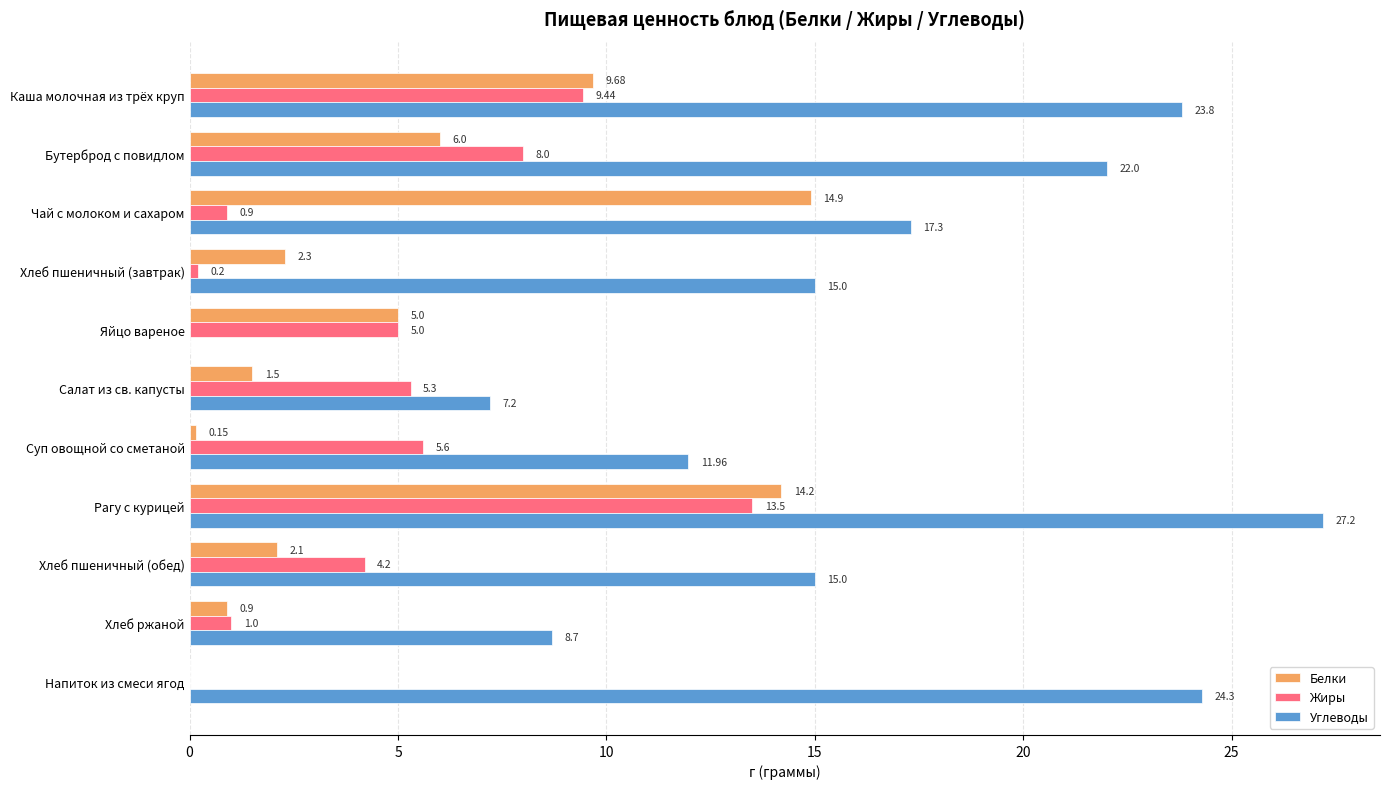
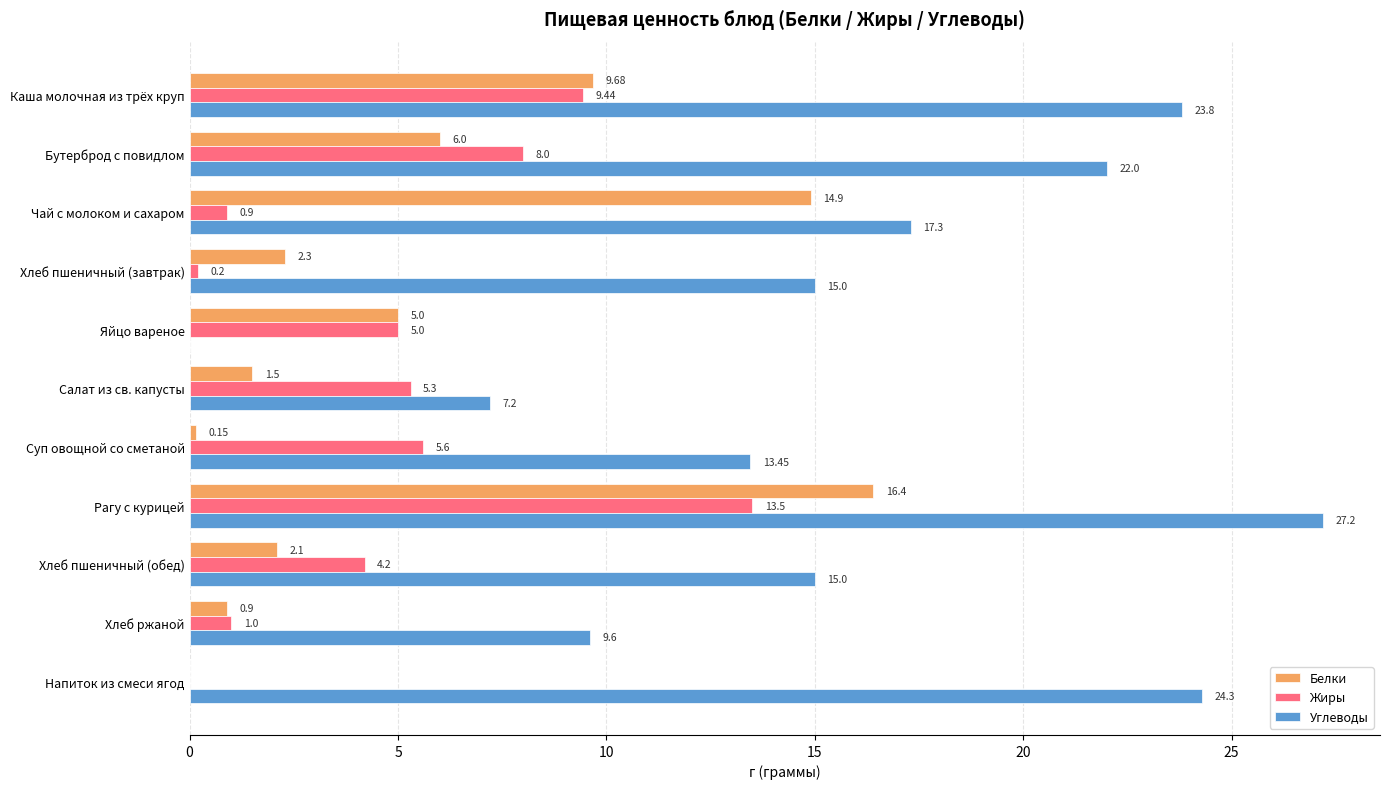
  {
    "Белки": {
      "Каша молочная из трёх круп": 9.68,
      "Бутерброд с повидлом": 6.0,
      "Чай с молоком и сахаром": 14.9,
      "Хлеб пшеничный (завтрак)": 2.3,
      "Яйцо вареное": 5.0,
      "Салат из св. капусты": 1.5,
      "Суп овощной со сметаной": 0.15,
-     "Рагу с курицей": 14.2,
+     "Рагу с курицей": 16.4,
      "Хлеб пшеничный (обед)": 2.1,
      "Хлеб ржаной": 0.9
    },
    "Жиры": {
      "Каша молочная из трёх круп": 9.44,
      "Бутерброд с повидлом": 8.0,
      "Чай с молоком и сахаром": 0.9,
      "Хлеб пшеничный (завтрак)": 0.2,
      "Яйцо вареное": 5.0,
      "Салат из св. капусты": 5.3,
      "Суп овощной со сметаной": 5.6,
      "Рагу с курицей": 13.5,
      "Хлеб пшеничный (обед)": 4.2,
      "Хлеб ржаной": 1.0
    },
    "Углеводы": {
      "Каша молочная из трёх круп": 23.8,
      "Бутерброд с повидлом": 22.0,
      "Чай с молоком и сахаром": 17.3,
      "Хлеб пшеничный (завтрак)": 15.0,
      "Салат из св. капусты": 7.2,
-     "Суп овощной со сметаной": 11.96,
+     "Суп овощной со сметаной": 13.45,
      "Рагу с курицей": 27.2,
      "Хлеб пшеничный (обед)": 15.0,
-     "Хлеб ржаной": 8.7,
+     "Хлеб ржаной": 9.6,
      "Напиток из смеси ягод": 24.3
    }
  }
